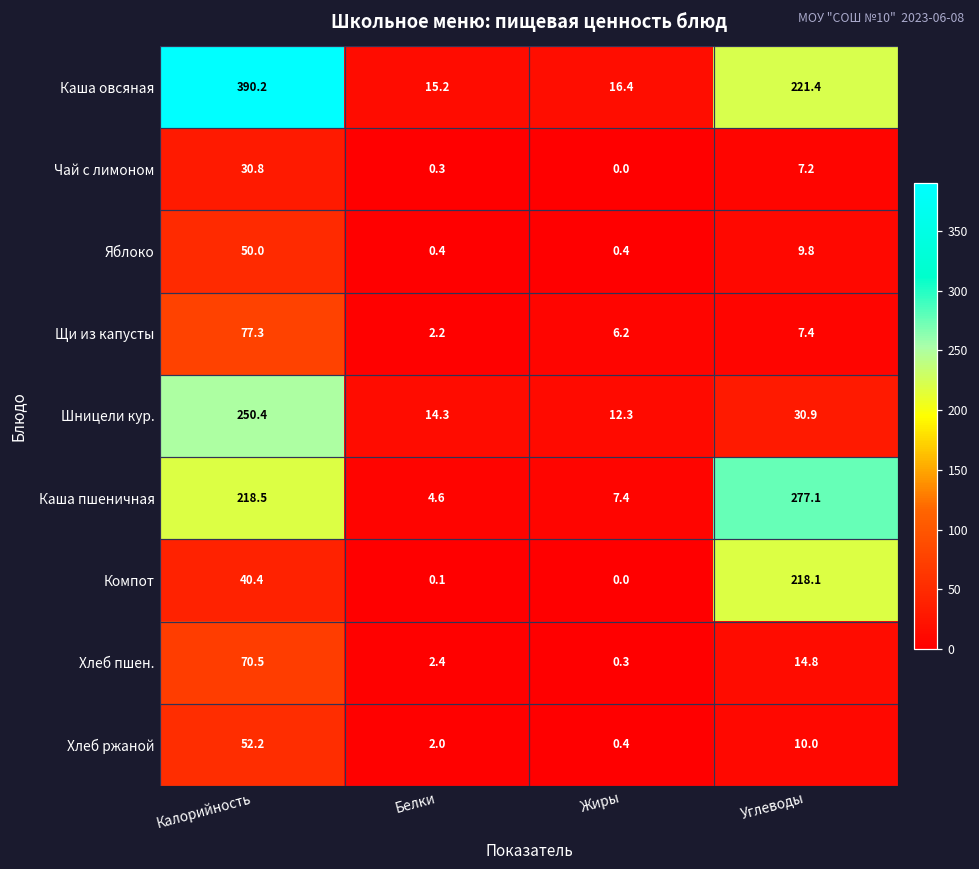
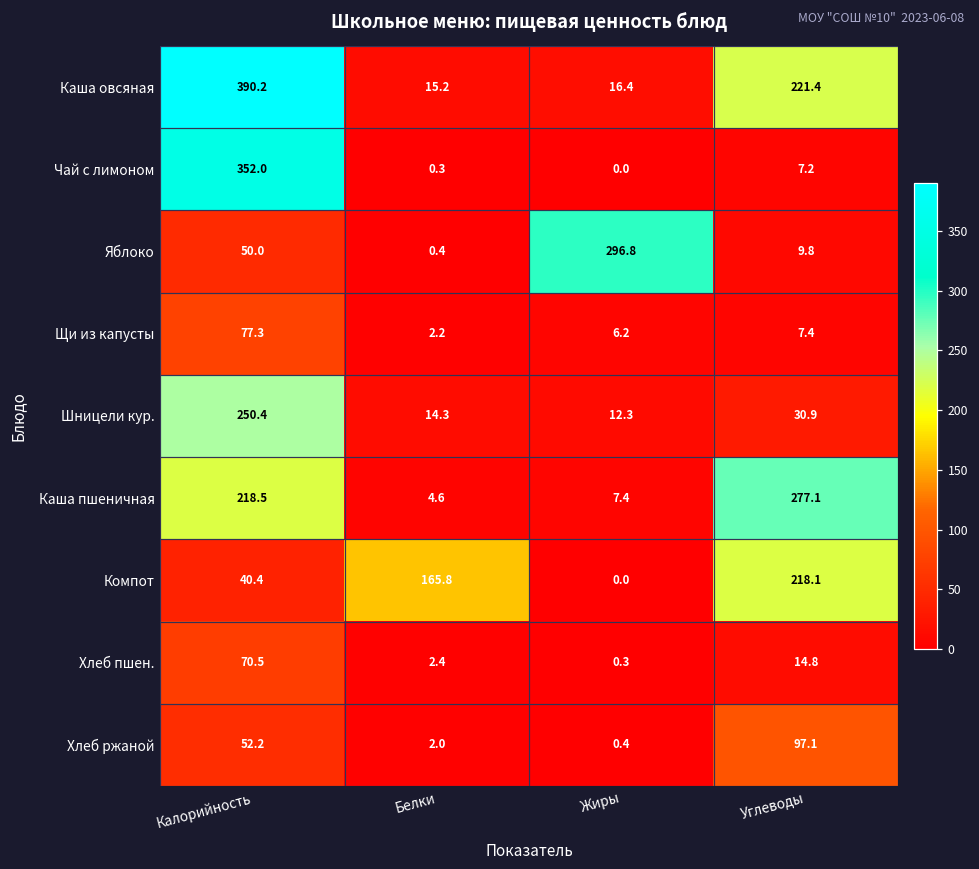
  {
    "Каша овсяная": {
      "Калорийность": 390.2,
      "Белки": 15.2,
      "Жиры": 16.4,
      "Углеводы": 221.4
    },
    "Чай с лимоном": {
-     "Калорийность": 30.8,
+     "Калорийность": 352.0,
      "Белки": 0.3,
      "Жиры": 0.0,
      "Углеводы": 7.2
    },
    "Яблоко": {
      "Калорийность": 50.0,
      "Белки": 0.4,
-     "Жиры": 0.4,
+     "Жиры": 296.8,
      "Углеводы": 9.8
    },
    "Щи из капусты": {
      "Калорийность": 77.3,
      "Белки": 2.2,
      "Жиры": 6.2,
      "Углеводы": 7.4
    },
    "Шницели кур.": {
      "Калорийность": 250.4,
      "Белки": 14.3,
      "Жиры": 12.3,
      "Углеводы": 30.9
    },
    "Каша пшеничная": {
      "Калорийность": 218.5,
      "Белки": 4.6,
      "Жиры": 7.4,
      "Углеводы": 277.1
    },
    "Компот": {
      "Калорийность": 40.4,
-     "Белки": 0.1,
+     "Белки": 165.8,
      "Жиры": 0.0,
      "Углеводы": 218.1
    },
    "Хлеб пшен.": {
      "Калорийность": 70.5,
      "Белки": 2.4,
      "Жиры": 0.3,
      "Углеводы": 14.8
    },
    "Хлеб ржаной": {
      "Калорийность": 52.2,
      "Белки": 2.0,
      "Жиры": 0.4,
-     "Углеводы": 10.0
+     "Углеводы": 97.1
    }
  }
